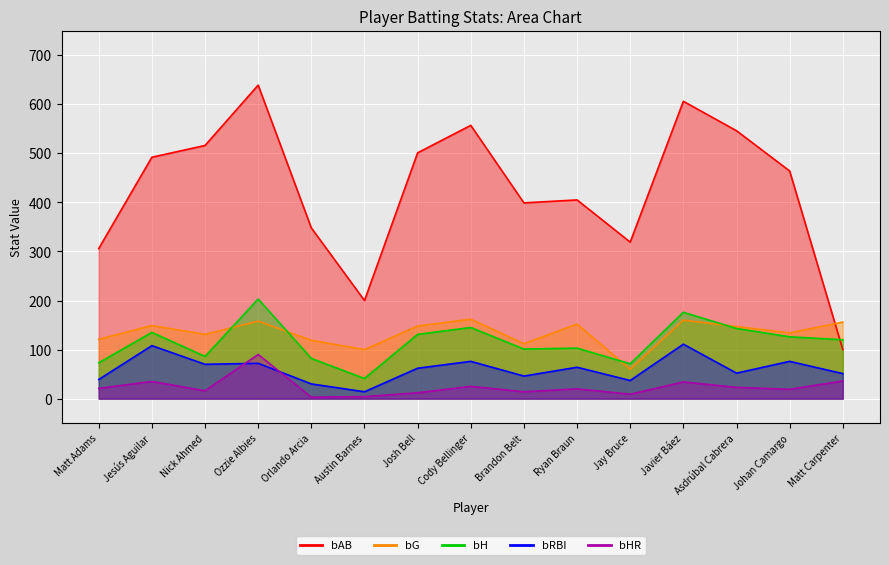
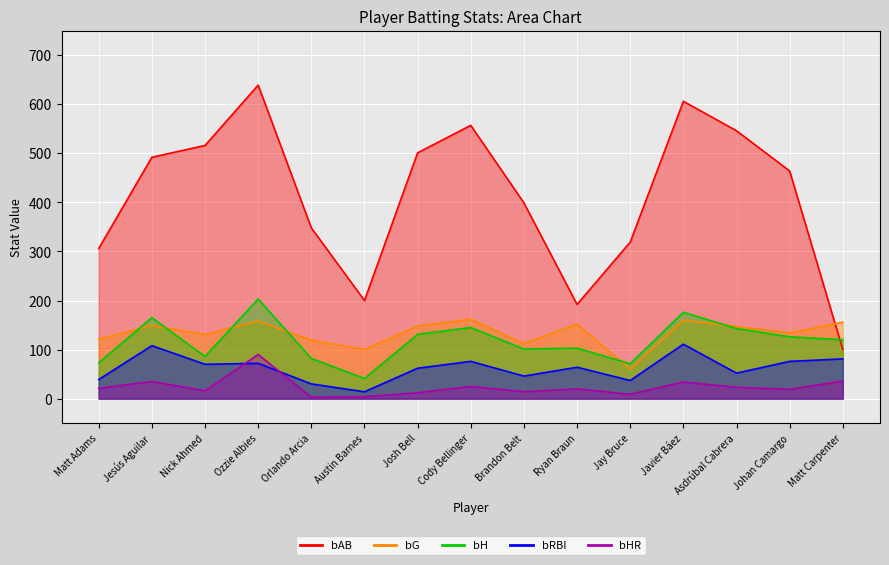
  {
    "bAB": {
      "Matt Adams": 310,
      "Jesús Aguilar": 490,
      "Nick Ahmed": 520,
      "Ozzie Albies": 640,
      "Orlando Arcia": 350,
      "Austin Barnes": 200,
      "Josh Bell": 500,
      "Cody Bellinger": 560,
      "Brandon Belt": 400,
-     "Ryan Braun": 410,
+     "Ryan Braun": 190,
      "Jay Bruce": 320,
      "Javier Báez": 610,
      "Asdrúbal Cabrera": 550,
      "Johan Camargo": 460,
      "Matt Carpenter": 100
    },
    "bG": {
      "Matt Adams": 120,
      "Jesús Aguilar": 150,
      "Nick Ahmed": 130,
      "Ozzie Albies": 160,
      "Orlando Arcia": 120,
      "Austin Barnes": 100,
      "Josh Bell": 150,
      "Cody Bellinger": 160,
      "Brandon Belt": 110,
      "Ryan Braun": 150,
      "Jay Bruce": 60,
      "Javier Báez": 160,
      "Johan Camargo": 130,
      "Matt Carpenter": 160
    },
    "bH": {
      "Matt Adams": 70,
-     "Jesús Aguilar": 140,
+     "Jesús Aguilar": 170,
      "Nick Ahmed": 90,
      "Ozzie Albies": 200,
      "Orlando Arcia": 80,
      "Austin Barnes": 40,
      "Josh Bell": 130,
      "Cody Bellinger": 150,
      "Brandon Belt": 100,
      "Ryan Braun": 100,
      "Jay Bruce": 70,
      "Javier Báez": 180,
      "Johan Camargo": 130,
      "Matt Carpenter": 120
    },
    "bRBI": {
      "Matt Adams": 40,
      "Jesús Aguilar": 110,
      "Nick Ahmed": 70,
      "Ozzie Albies": 70,
      "Orlando Arcia": 30,
      "Austin Barnes": 10,
      "Josh Bell": 60,
      "Cody Bellinger": 80,
      "Brandon Belt": 50,
      "Ryan Braun": 60,
      "Jay Bruce": 40,
      "Javier Báez": 110,
      "Asdrúbal Cabrera": 50,
      "Johan Camargo": 80,
-     "Matt Carpenter": 50
+     "Matt Carpenter": 80
    },
    "bHR": {
      "Matt Adams": 20,
      "Jesús Aguilar": 40,
      "Nick Ahmed": 20,
      "Ozzie Albies": 90,
      "Orlando Arcia": 0,
      "Austin Barnes": 0,
      "Josh Bell": 10,
      "Cody Bellinger": 30,
      "Brandon Belt": 10,
      "Ryan Braun": 20,
      "Jay Bruce": 10,
      "Javier Báez": 30,
      "Asdrúbal Cabrera": 20,
      "Johan Camargo": 20,
      "Matt Carpenter": 40
    }
  }
